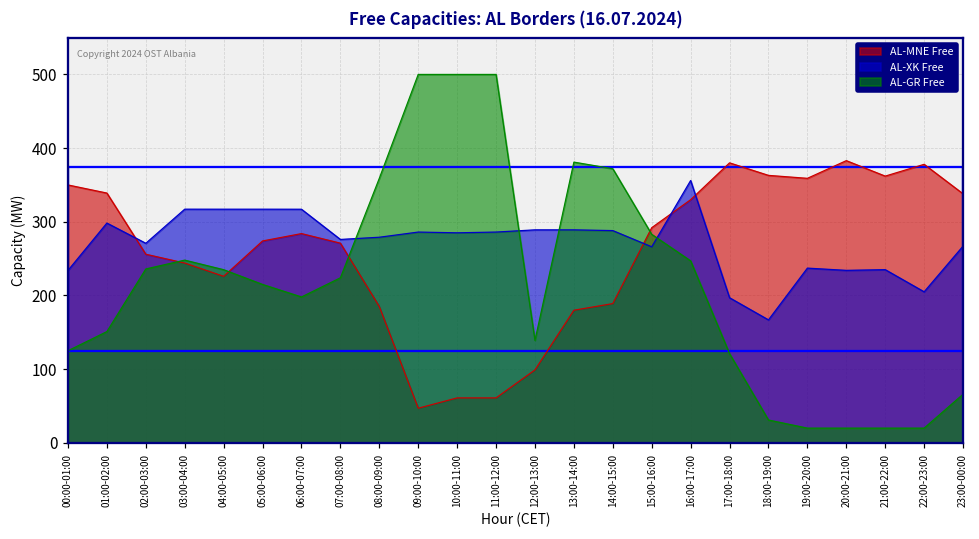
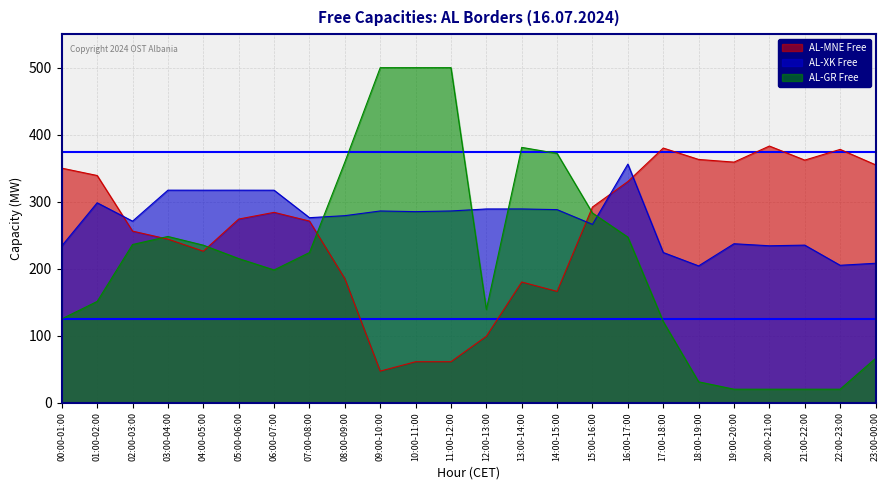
  {
    "AL-MNE Free": {
      "00:00-01:00": 350,
      "01:00-02:00": 340,
      "02:00-03:00": 260,
      "03:00-04:00": 240,
      "04:00-05:00": 230,
      "05:00-06:00": 270,
      "06:00-07:00": 280,
      "07:00-08:00": 270,
      "08:00-09:00": 190,
      "09:00-10:00": 50,
      "10:00-11:00": 60,
      "11:00-12:00": 60,
      "12:00-13:00": 100,
      "13:00-14:00": 180,
-     "14:00-15:00": 190,
+     "14:00-15:00": 170,
      "15:00-16:00": 290,
      "16:00-17:00": 330,
      "17:00-18:00": 380,
      "18:00-19:00": 360,
      "19:00-20:00": 360,
      "20:00-21:00": 380,
      "21:00-22:00": 360,
      "22:00-23:00": 380,
-     "23:00-00:00": 340
+     "23:00-00:00": 360
    },
    "AL-XK Free": {
      "00:00-01:00": 230,
      "01:00-02:00": 300,
      "02:00-03:00": 270,
      "03:00-04:00": 320,
      "04:00-05:00": 320,
      "05:00-06:00": 320,
      "06:00-07:00": 320,
      "07:00-08:00": 280,
      "08:00-09:00": 280,
      "09:00-10:00": 290,
      "10:00-11:00": 290,
      "11:00-12:00": 290,
      "12:00-13:00": 290,
      "13:00-14:00": 290,
      "14:00-15:00": 290,
      "15:00-16:00": 270,
      "16:00-17:00": 360,
-     "17:00-18:00": 200,
-     "18:00-19:00": 170,
+     "17:00-18:00": 220,
+     "18:00-19:00": 200,
      "19:00-20:00": 240,
      "20:00-21:00": 230,
      "21:00-22:00": 240,
      "22:00-23:00": 210,
-     "23:00-00:00": 270
+     "23:00-00:00": 210
    },
    "AL-GR Free": {
      "00:00-01:00": 130,
      "01:00-02:00": 150,
      "02:00-03:00": 240,
      "03:00-04:00": 250,
      "04:00-05:00": 240,
      "05:00-06:00": 220,
      "06:00-07:00": 200,
      "07:00-08:00": 220,
      "08:00-09:00": 360,
      "09:00-10:00": 500,
      "10:00-11:00": 500,
      "11:00-12:00": 500,
      "12:00-13:00": 140,
      "13:00-14:00": 380,
      "14:00-15:00": 370,
      "15:00-16:00": 280,
      "16:00-17:00": 250,
      "17:00-18:00": 120,
      "18:00-19:00": 30,
      "19:00-20:00": 20,
      "20:00-21:00": 20,
      "21:00-22:00": 20,
      "22:00-23:00": 20,
      "23:00-00:00": 70
    }
  }
